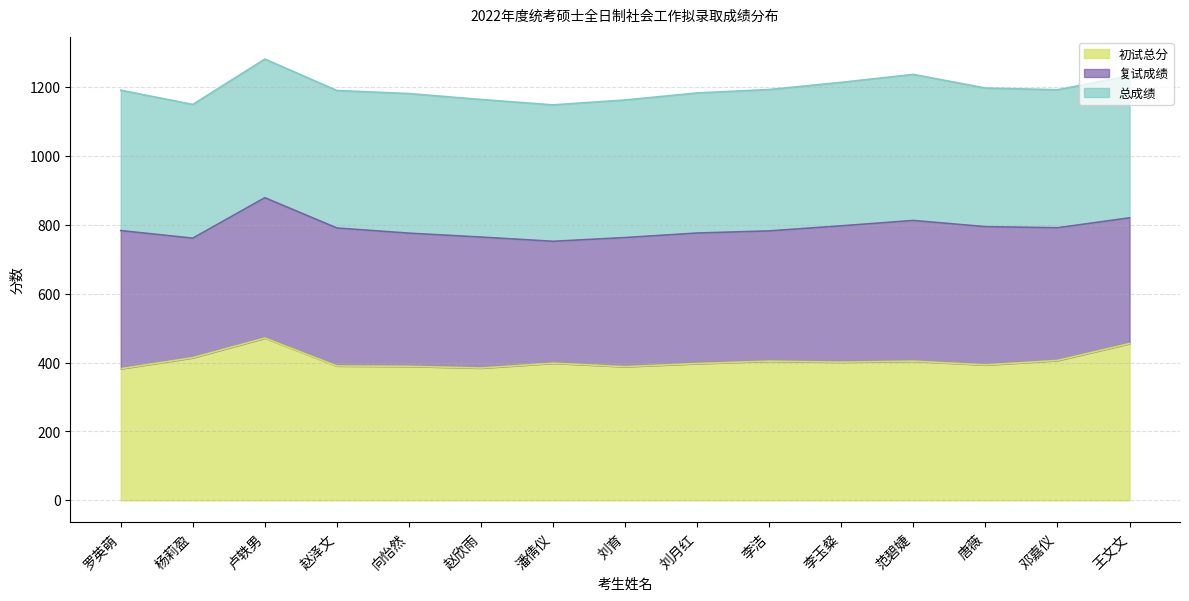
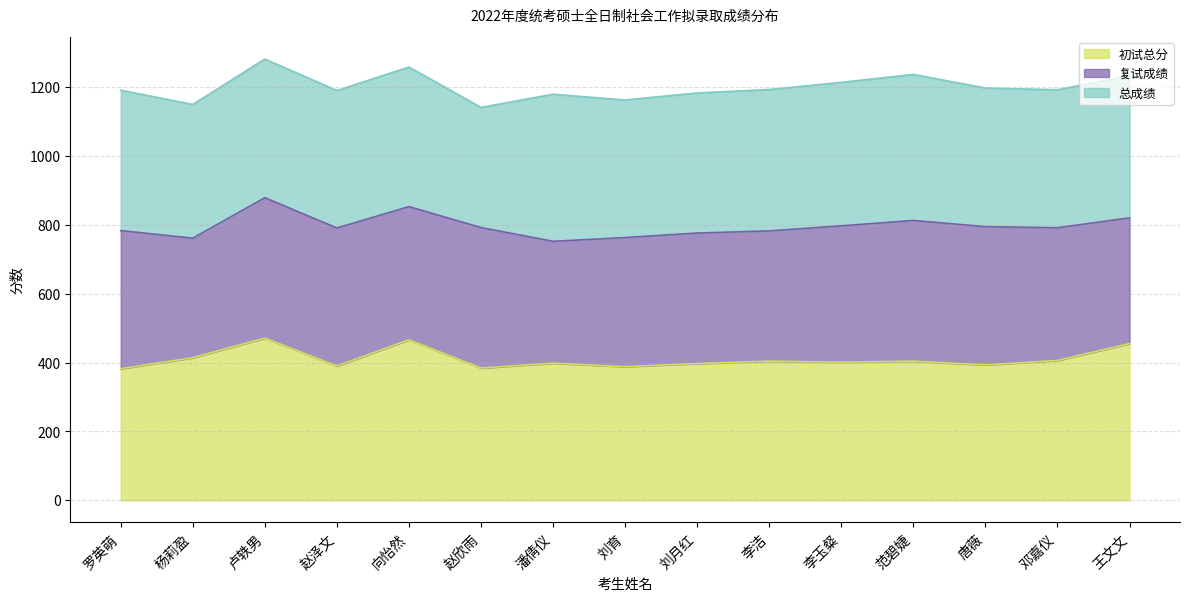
  {
    "初试总分": {
      "罗英萌": 380,
      "杨莉盈": 410,
      "卢轶男": 470,
      "赵泽文": 390,
-     "向怡然": 390,
+     "向怡然": 470,
      "赵欣雨": 380,
      "潘倩仪": 400,
      "刘育": 390,
      "刘月红": 400,
      "李洁": 400,
      "李玉粲": 400,
      "范碧婕": 400,
      "唐薇": 390,
      "邓嘉仪": 410,
      "王文文": 460
    },
    "复试成绩": {
      "罗英萌": 400,
      "杨莉盈": 350,
      "卢轶男": 410,
      "赵泽文": 400,
      "向怡然": 390,
-     "赵欣雨": 380,
+     "赵欣雨": 410,
      "潘倩仪": 350,
      "刘育": 370,
      "刘月红": 380,
      "李洁": 380,
      "李玉粲": 400,
      "范碧婕": 410,
      "唐薇": 400,
      "邓嘉仪": 390,
      "王文文": 370
    },
    "总成绩": {
      "罗英萌": 410,
      "杨莉盈": 390,
      "卢轶男": 400,
      "赵泽文": 400,
      "向怡然": 410,
-     "赵欣雨": 400,
-     "潘倩仪": 400,
+     "赵欣雨": 350,
+     "潘倩仪": 430,
      "刘育": 400,
      "刘月红": 410,
      "李洁": 410,
      "李玉粲": 420,
      "范碧婕": 420,
      "唐薇": 400,
      "邓嘉仪": 400
    }
  }
